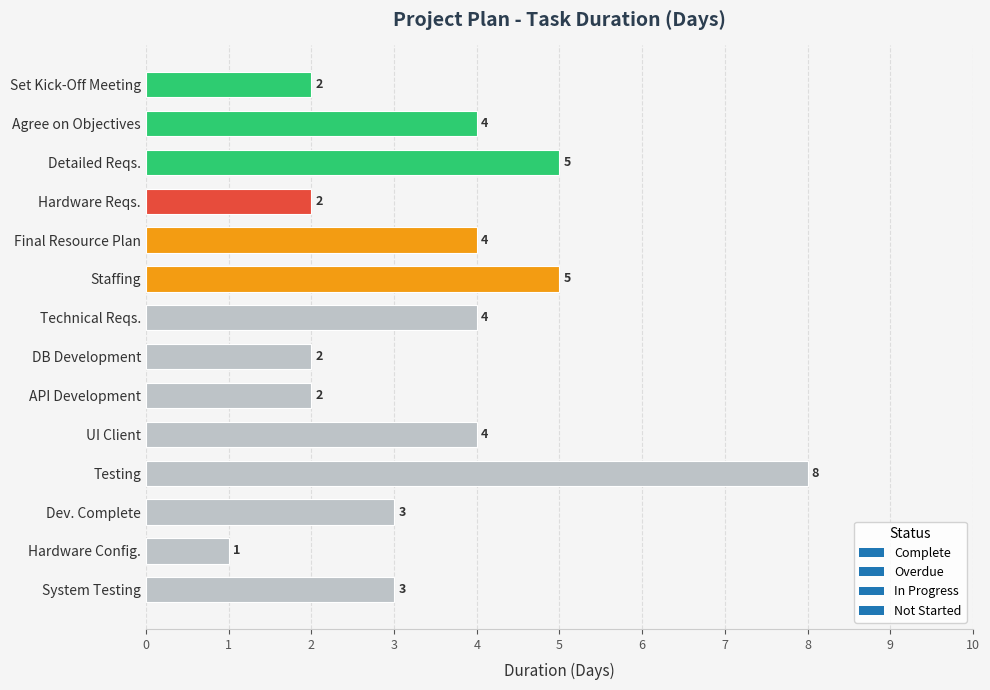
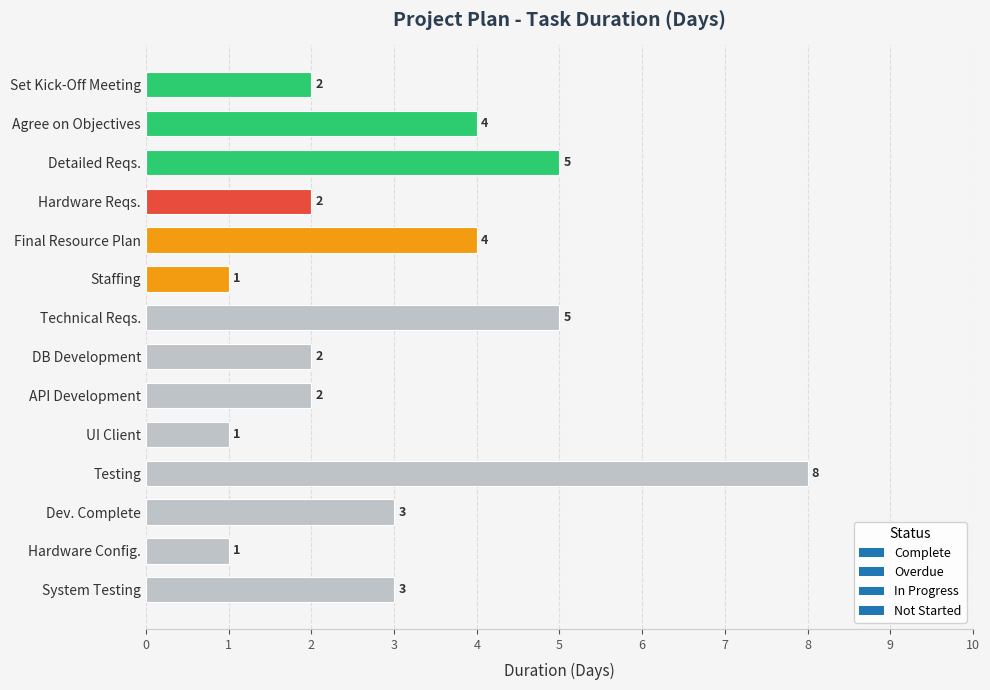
  {
    "Set Kick-Off Meeting": 2,
    "Agree on Objectives": 4,
    "Detailed Reqs.": 5,
    "Hardware Reqs.": 2,
    "Final Resource Plan": 4,
-   "Staffing": 5,
-   "Technical Reqs.": 4,
+   "Staffing": 1,
+   "Technical Reqs.": 5,
    "DB Development": 2,
    "API Development": 2,
-   "UI Client": 4,
+   "UI Client": 1,
    "Testing": 8,
    "Dev. Complete": 3,
    "Hardware Config.": 1,
    "System Testing": 3
  }
